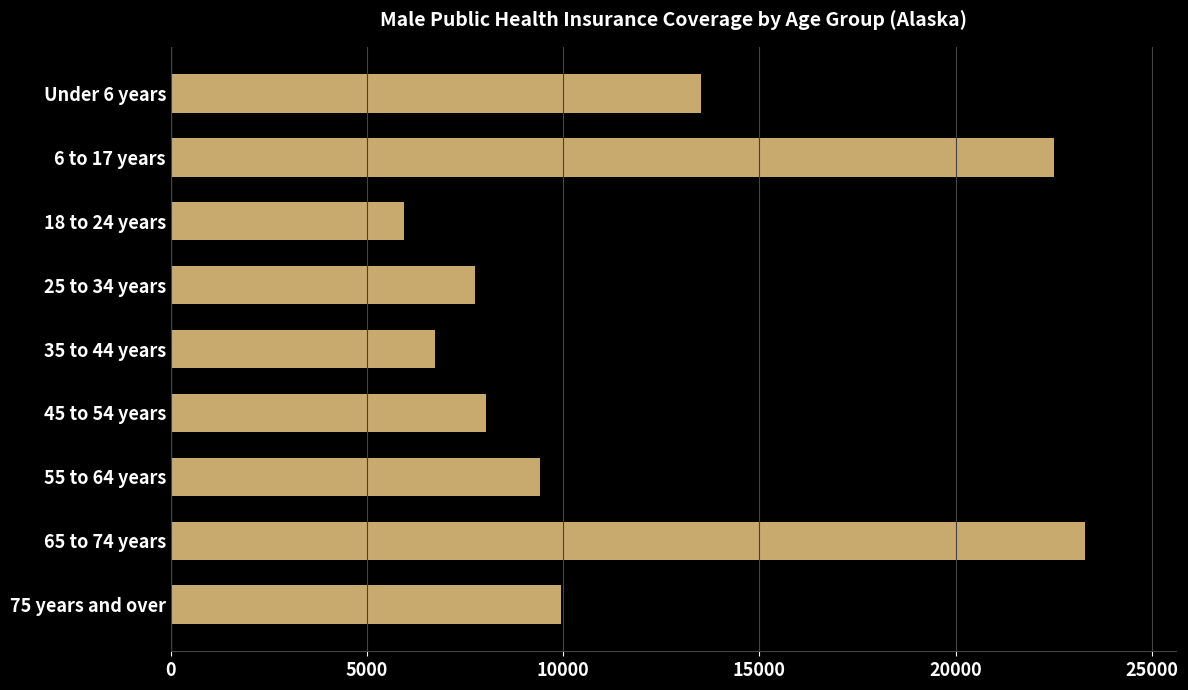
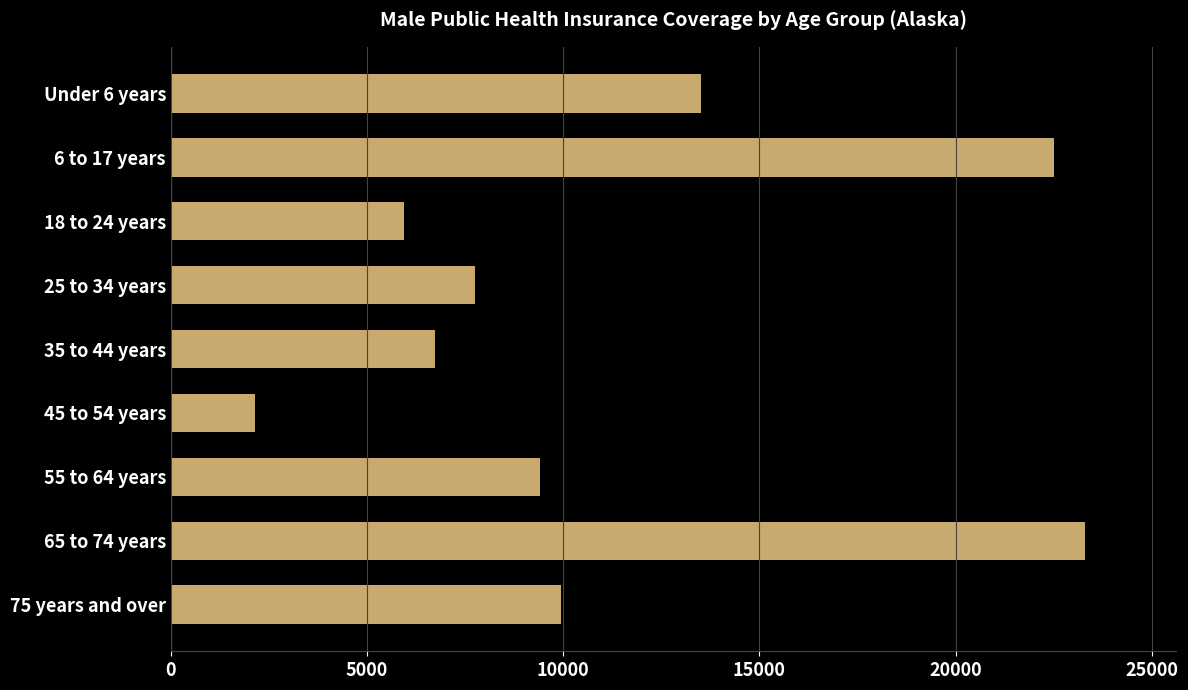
  {
    "Under 6 years": 13500,
    "6 to 17 years": 22500,
    "18 to 24 years": 5900,
    "25 to 34 years": 7700,
    "35 to 44 years": 6700,
-   "45 to 54 years": 8000,
+   "45 to 54 years": 2100,
    "55 to 64 years": 9400,
    "65 to 74 years": 23300,
    "75 years and over": 9900
  }
